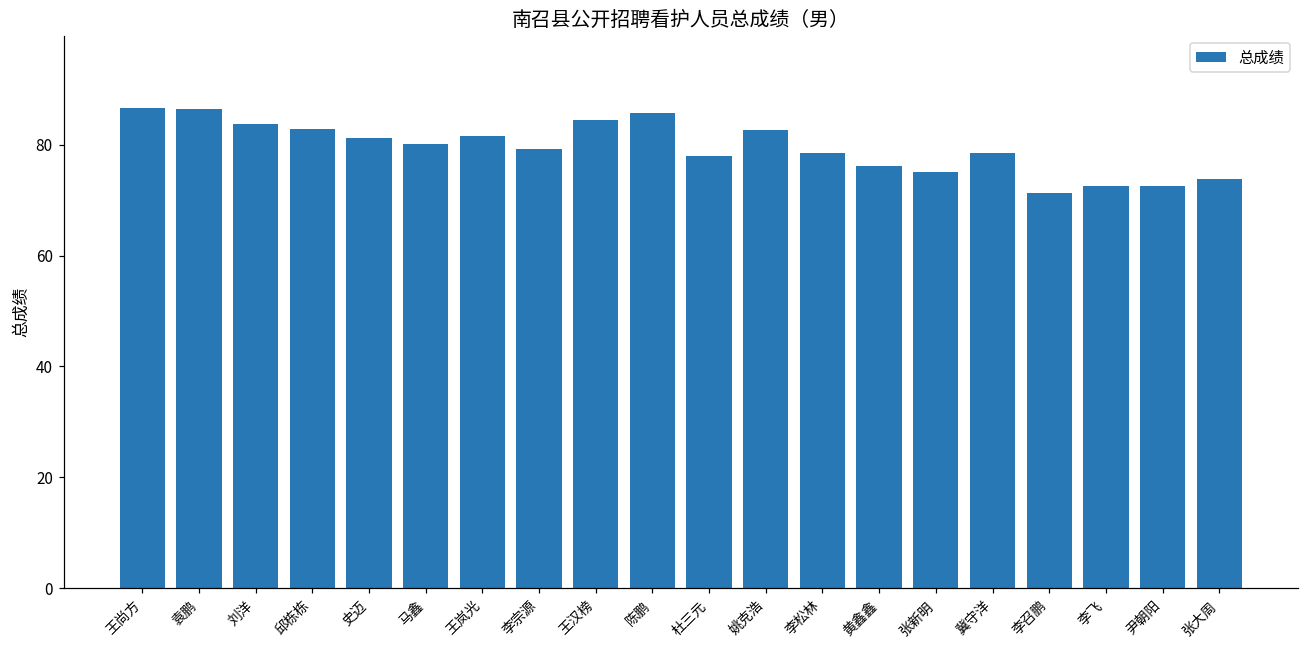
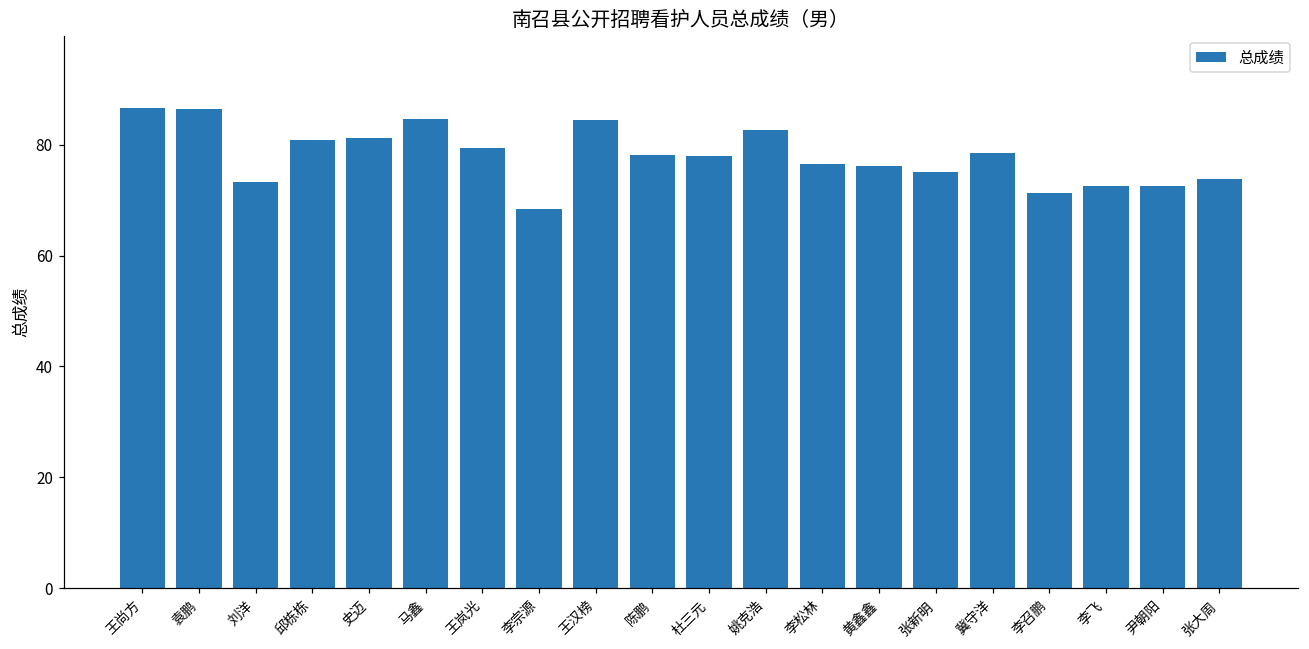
  {
    "王尚方": 87,
    "袁鹏": 87,
-   "刘洋": 84,
-   "邱栋栋": 83,
+   "刘洋": 73,
+   "邱栋栋": 81,
    "史迈": 81,
-   "马鑫": 80,
-   "王岚光": 82,
-   "李宗源": 79,
+   "马鑫": 85,
+   "王岚光": 79,
+   "李宗源": 68,
    "王汉榜": 84,
-   "陈鹏": 86,
+   "陈鹏": 78,
    "杜三元": 78,
    "姚克浩": 83,
-   "李松林": 79,
+   "李松林": 77,
    "黄鑫鑫": 76,
    "张新明": 75,
    "冀守洋": 79,
    "李召鹏": 71,
    "李飞": 73,
    "尹朝阳": 73,
    "张大周": 74
  }
